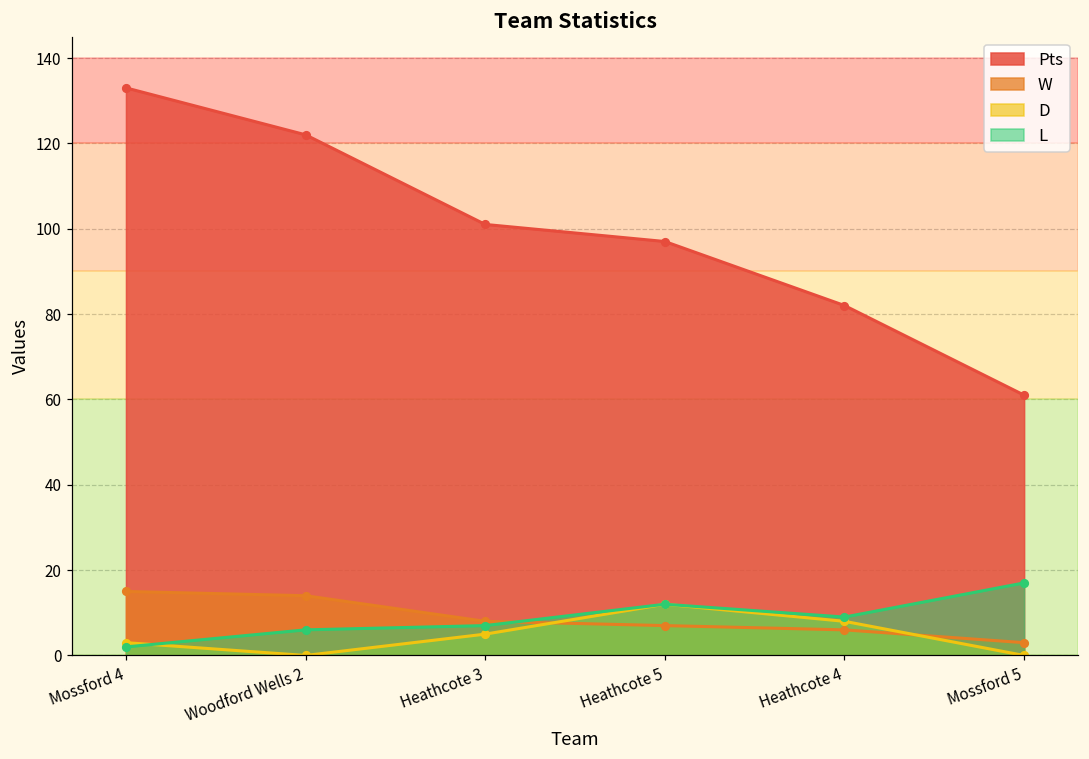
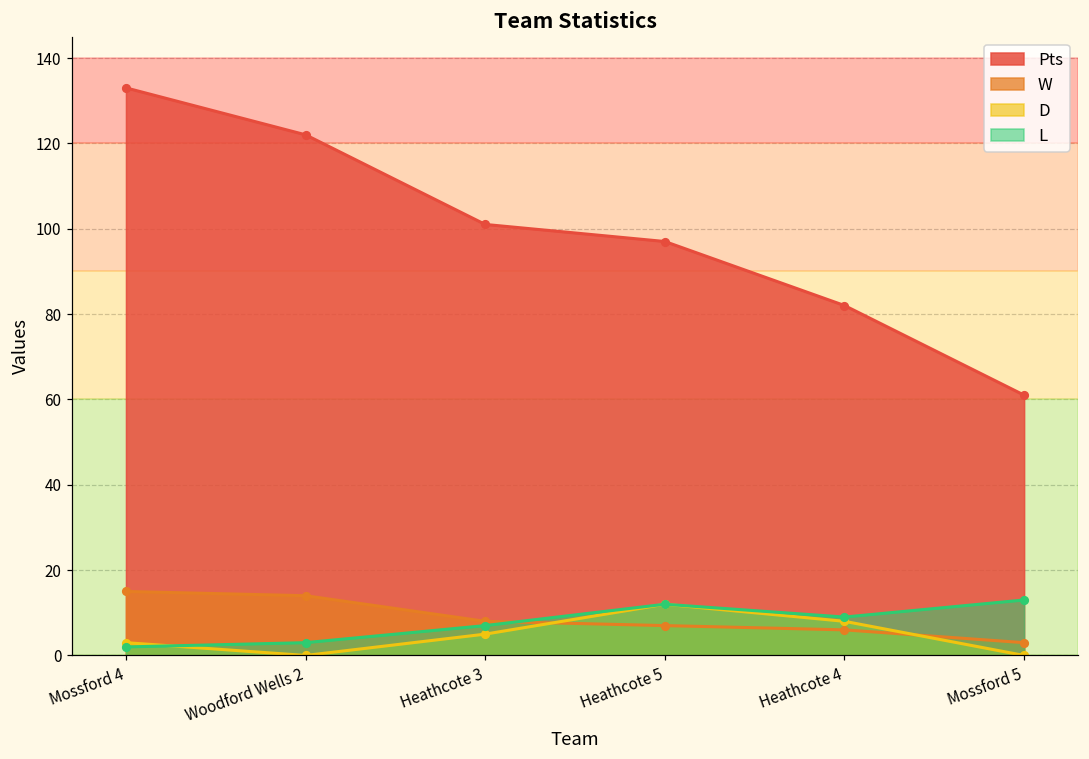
  {
    "D": {
      "Mossford 4": 3,
      "Woodford Wells 2": 0,
      "Heathcote 3": 5,
      "Heathcote 4": 8,
      "Mossford 5": 0
    },
    "L": {
      "Mossford 4": 2,
-     "Woodford Wells 2": 6,
+     "Woodford Wells 2": 3,
      "Heathcote 3": 7,
      "Heathcote 4": 9,
-     "Mossford 5": 17
+     "Mossford 5": 13
    }
  }
